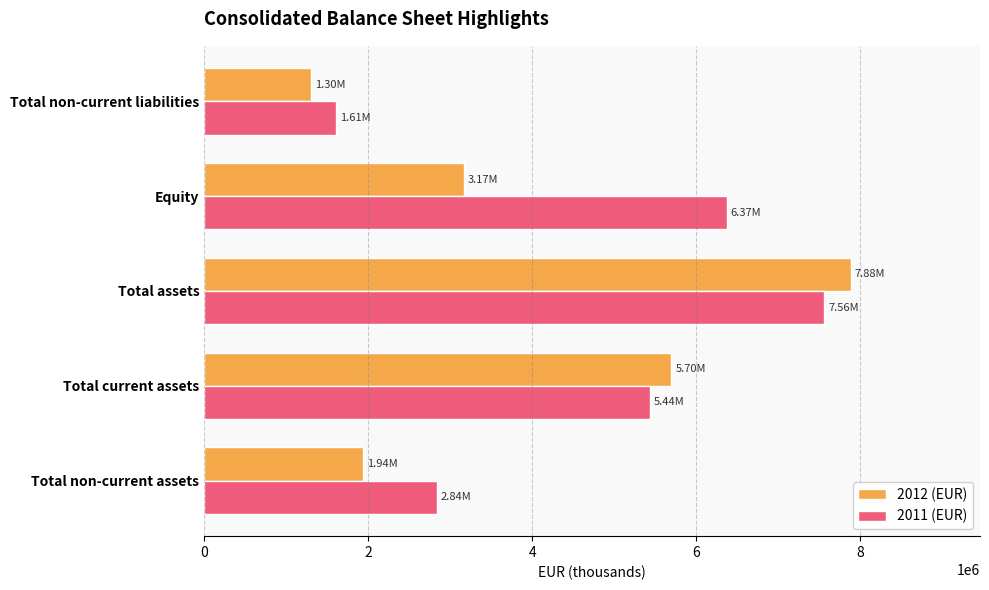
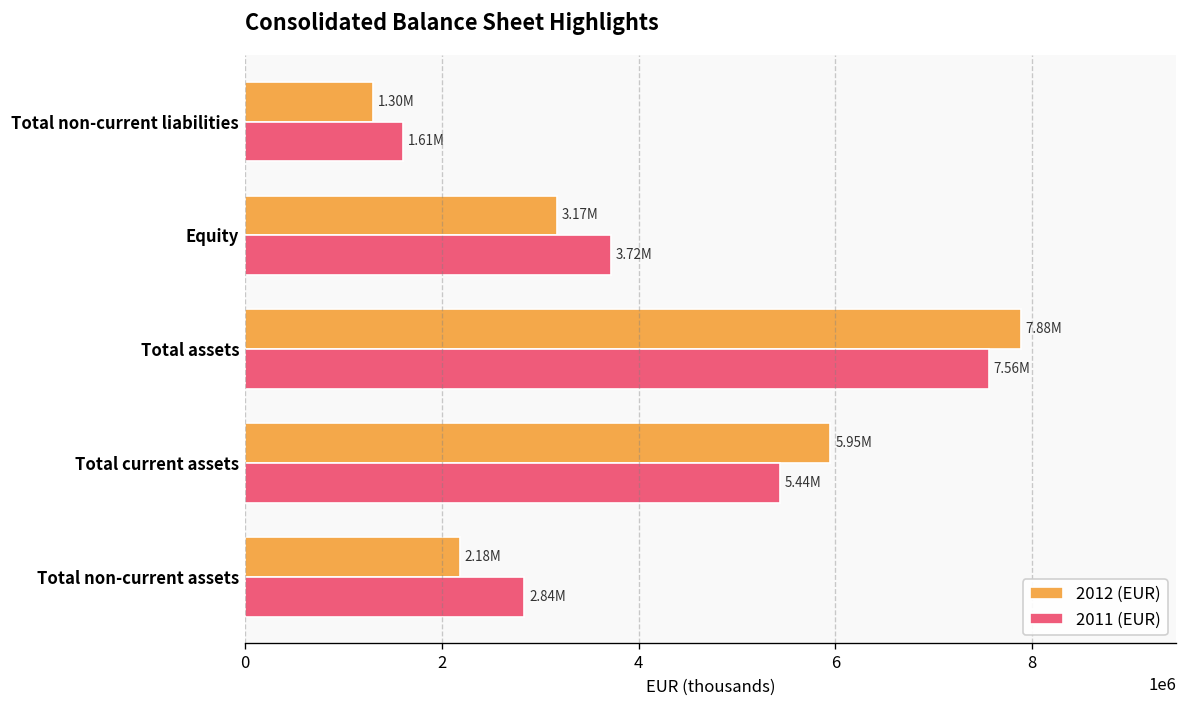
  {
    "2012 (EUR)": {
      "Total non-current liabilities": "1.30M",
      "Equity": "3.17M",
      "Total assets": "7.88M",
-     "Total current assets": "5.70M",
-     "Total non-current assets": "1.94M"
+     "Total current assets": "5.95M",
+     "Total non-current assets": "2.18M"
    },
    "2011 (EUR)": {
      "Total non-current liabilities": "1.61M",
-     "Equity": "6.37M",
+     "Equity": "3.72M",
      "Total assets": "7.56M",
      "Total current assets": "5.44M",
      "Total non-current assets": "2.84M"
    }
  }
